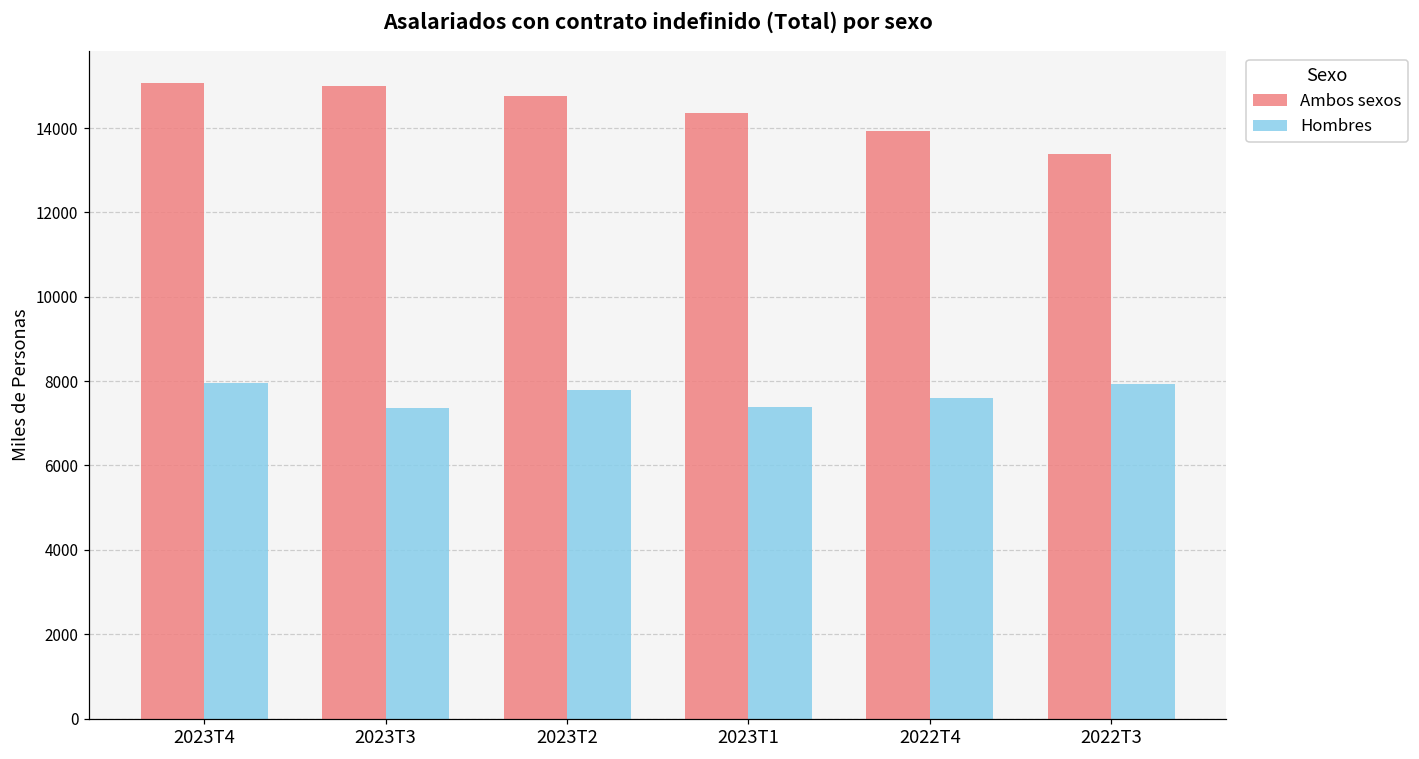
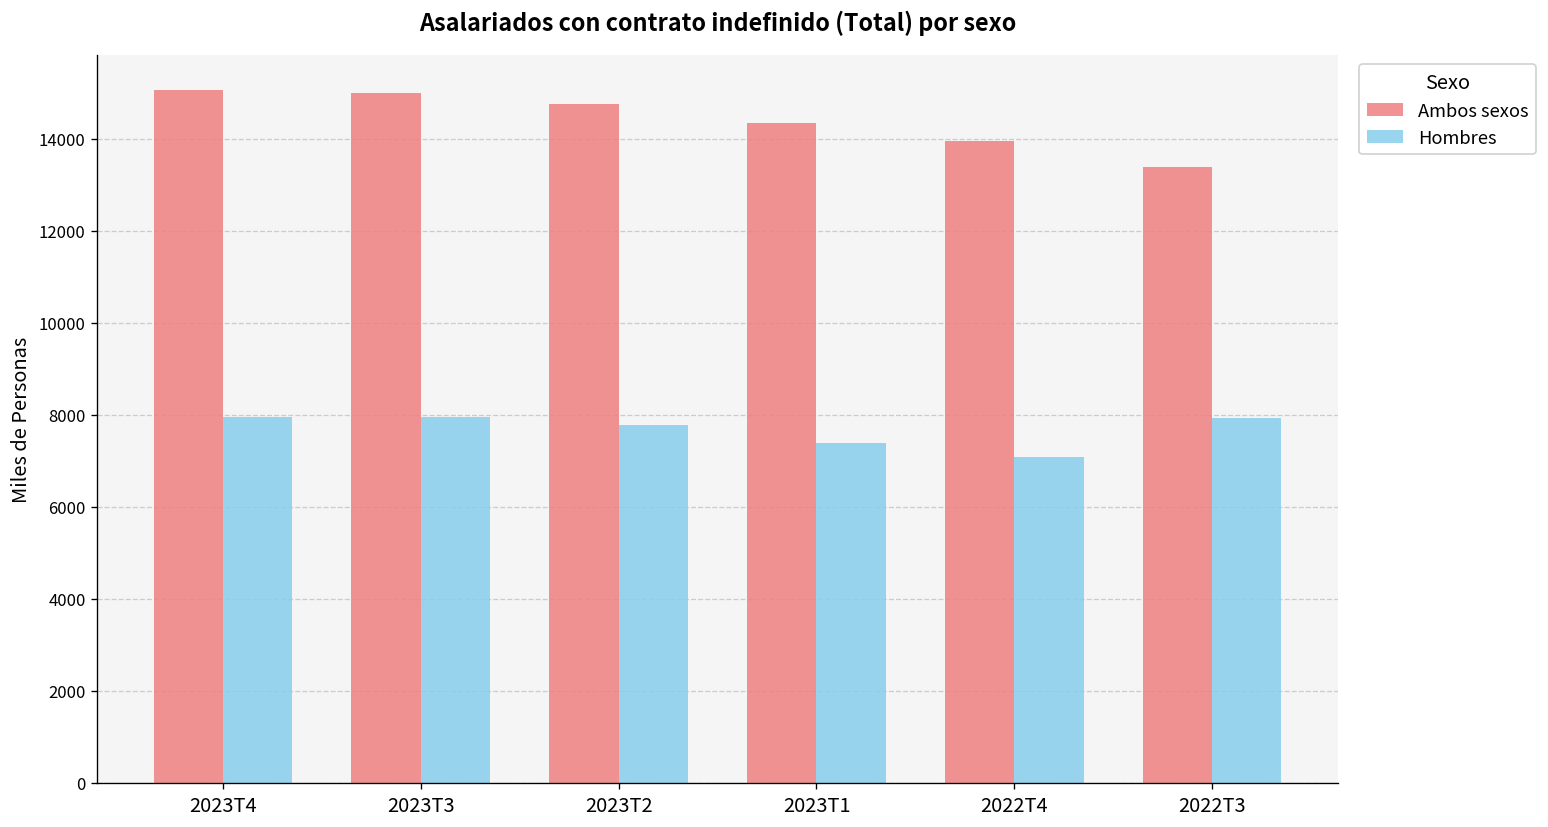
  {
    "Ambos sexos": {
      "2023T4": 15100,
      "2023T3": 15000,
      "2023T2": 14800,
      "2023T1": 14400,
      "2022T4": 13900,
      "2022T3": 13400
    },
    "Hombres": {
      "2023T4": 8000,
-     "2023T3": 7400,
+     "2023T3": 7900,
      "2023T2": 7800,
      "2023T1": 7400,
-     "2022T4": 7600,
+     "2022T4": 7100,
      "2022T3": 7900
    }
  }
